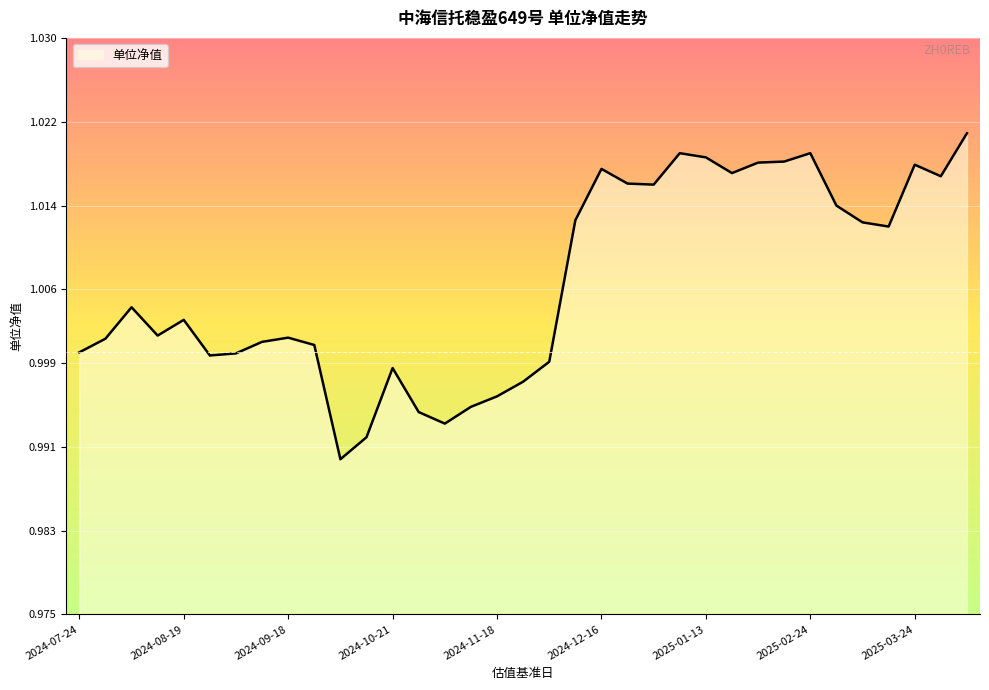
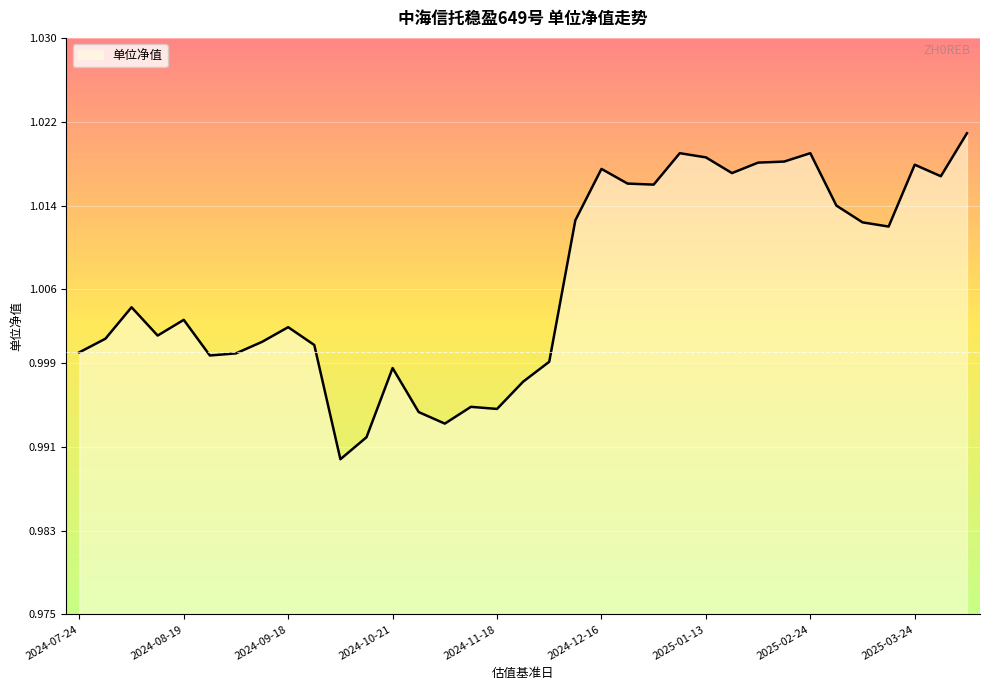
  {
    "2024-07-24": 1.0000,
    "2024-08-19": 1.0031,
-   "2024-09-18": 1.0014,
+   "2024-09-18": 1.0024,
    "2024-10-21": 0.9985,
-   "2024-11-18": 0.9958,
+   "2024-11-18": 0.9946,
    "2024-12-16": 1.0175,
    "2025-01-13": 1.0186,
    "2025-02-24": 1.0190,
    "2025-03-24": 1.0179
  }
